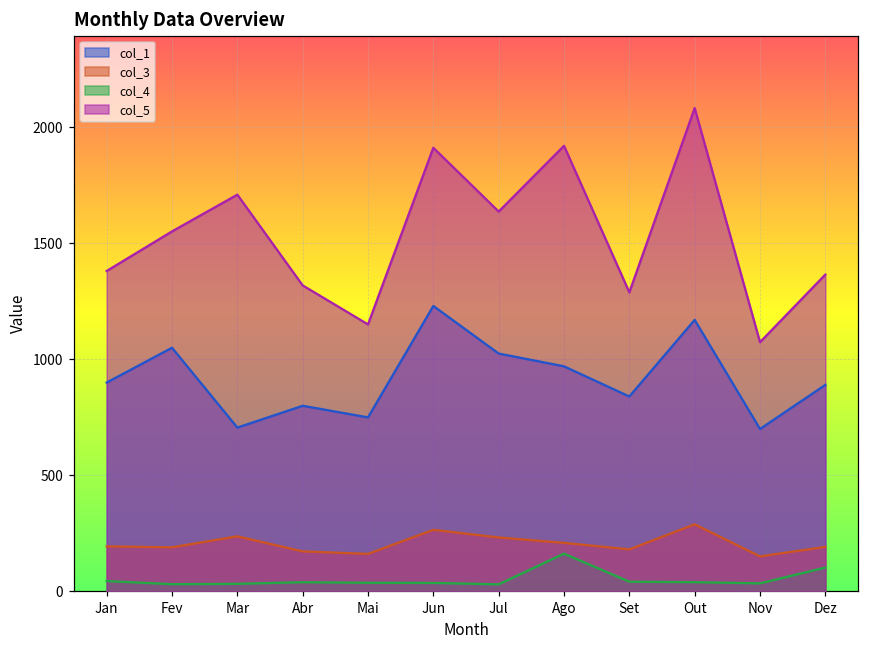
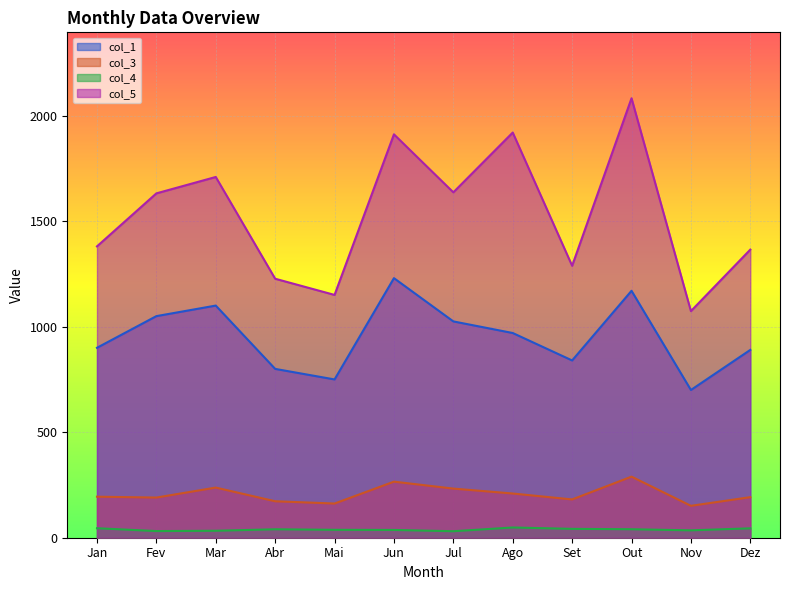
  {
    "col_1": {
      "Jan": 900,
      "Fev": 1050,
-     "Mar": 710,
+     "Mar": 1100,
      "Abr": 800,
      "Mai": 750,
      "Jun": 1230,
      "Jul": 1030,
      "Ago": 970,
      "Set": 840,
      "Out": 1170,
      "Nov": 700,
      "Dez": 890
    },
    "col_3": {
      "Jan": 190,
      "Fev": 190,
      "Mar": 240,
      "Abr": 170,
      "Mai": 160,
      "Jun": 270,
      "Jul": 230,
      "Ago": 210,
      "Set": 180,
      "Out": 290,
      "Nov": 150,
      "Dez": 190
    },
    "col_4": {
      "Jan": 50,
      "Fev": 30,
      "Mar": 30,
      "Abr": 40,
      "Mai": 40,
      "Jun": 40,
      "Jul": 30,
-     "Ago": 160,
+     "Ago": 50,
      "Set": 40,
      "Out": 40,
      "Nov": 40,
-     "Dez": 100
+     "Dez": 40
    },
    "col_5": {
      "Jan": 1380,
-     "Fev": 1550,
+     "Fev": 1630,
      "Mar": 1710,
-     "Abr": 1320,
+     "Abr": 1230,
      "Mai": 1150,
      "Jun": 1910,
      "Jul": 1640,
      "Ago": 1920,
      "Set": 1290,
      "Out": 2080,
      "Nov": 1070,
      "Dez": 1370
    }
  }
